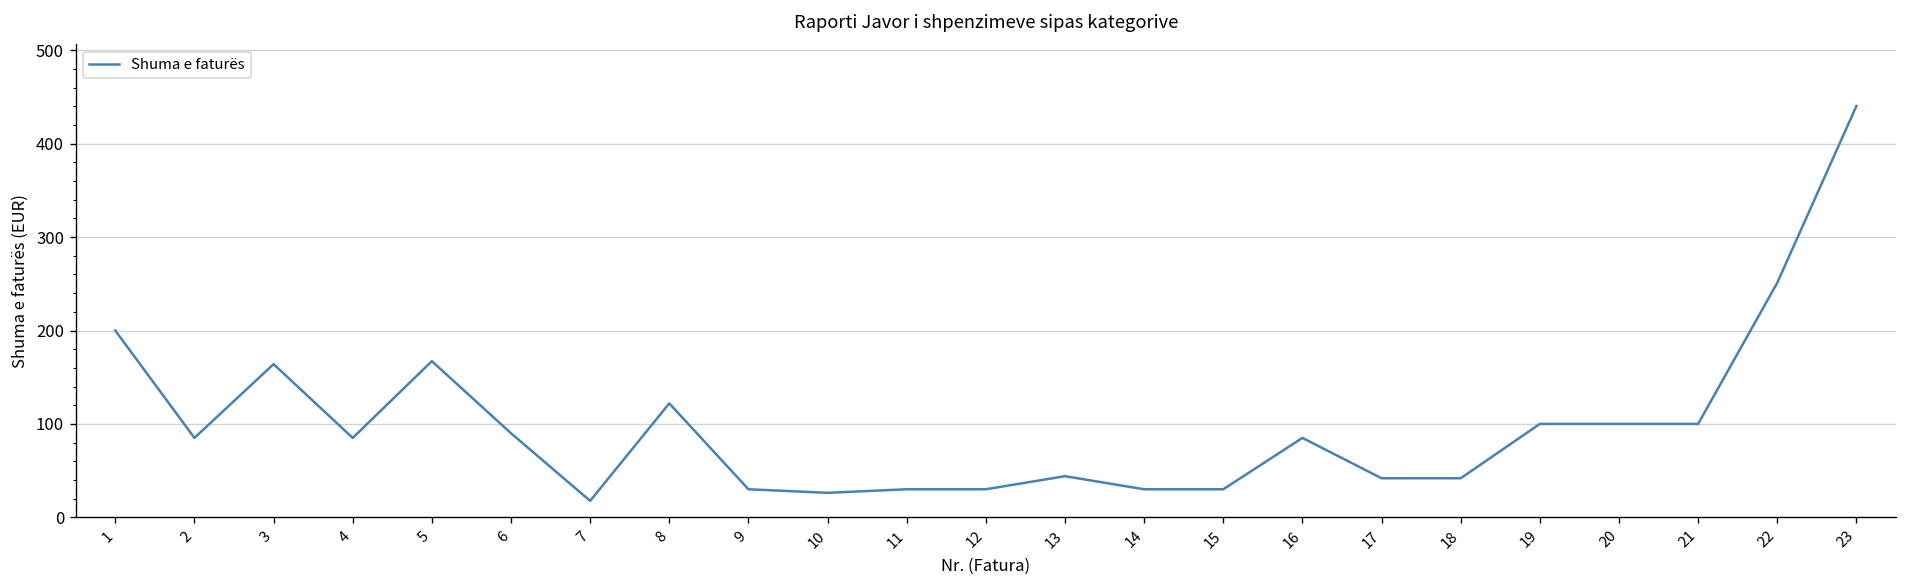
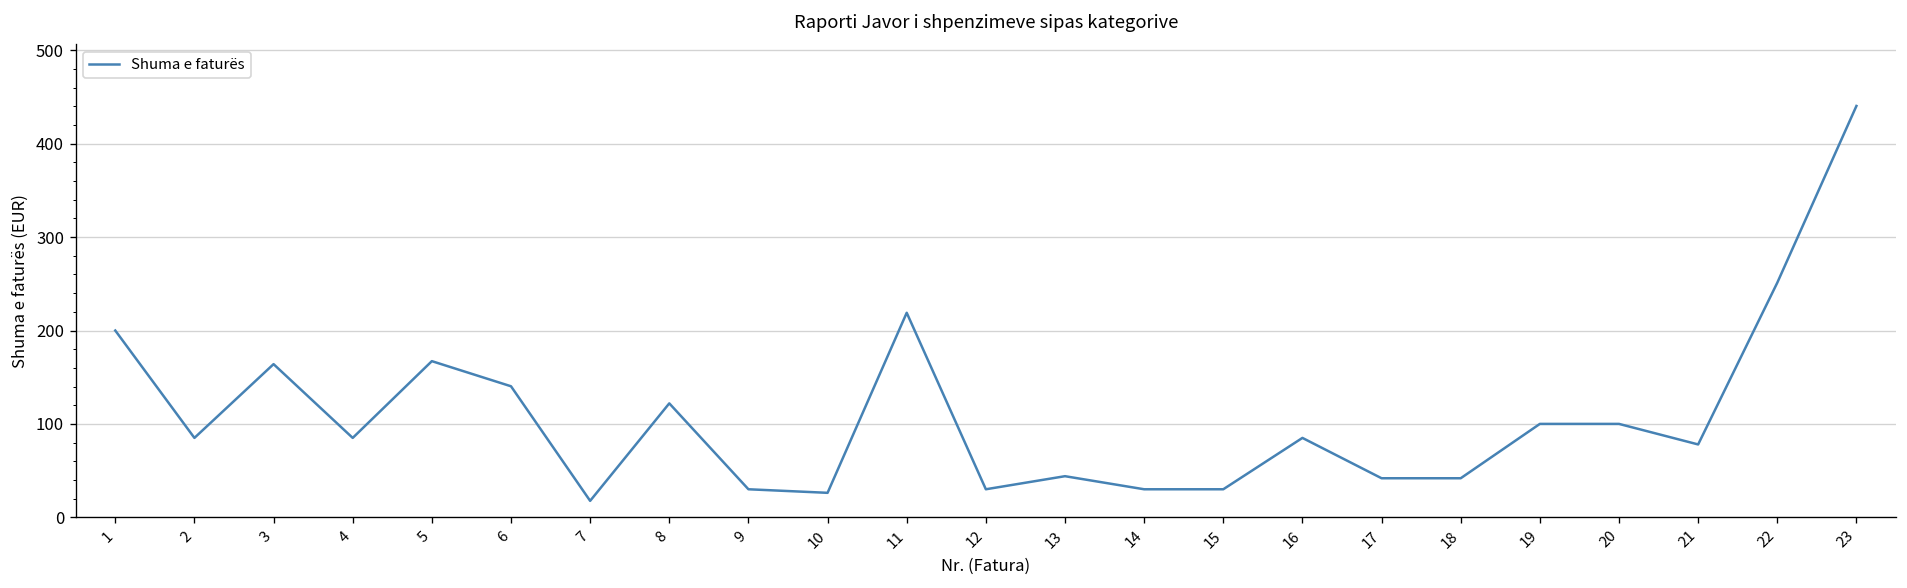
  {
    "1": 200,
    "2": 90,
    "3": 160,
    "4": 90,
    "5": 170,
-   "6": 90,
+   "6": 140,
    "7": 20,
    "8": 120,
    "9": 30,
    "10": 30,
-   "11": 30,
+   "11": 220,
    "12": 30,
    "13": 40,
    "14": 30,
    "15": 30,
    "16": 90,
    "17": 40,
    "18": 40,
    "19": 100,
    "20": 100,
-   "21": 100,
+   "21": 80,
    "22": 250,
    "23": 440
  }
